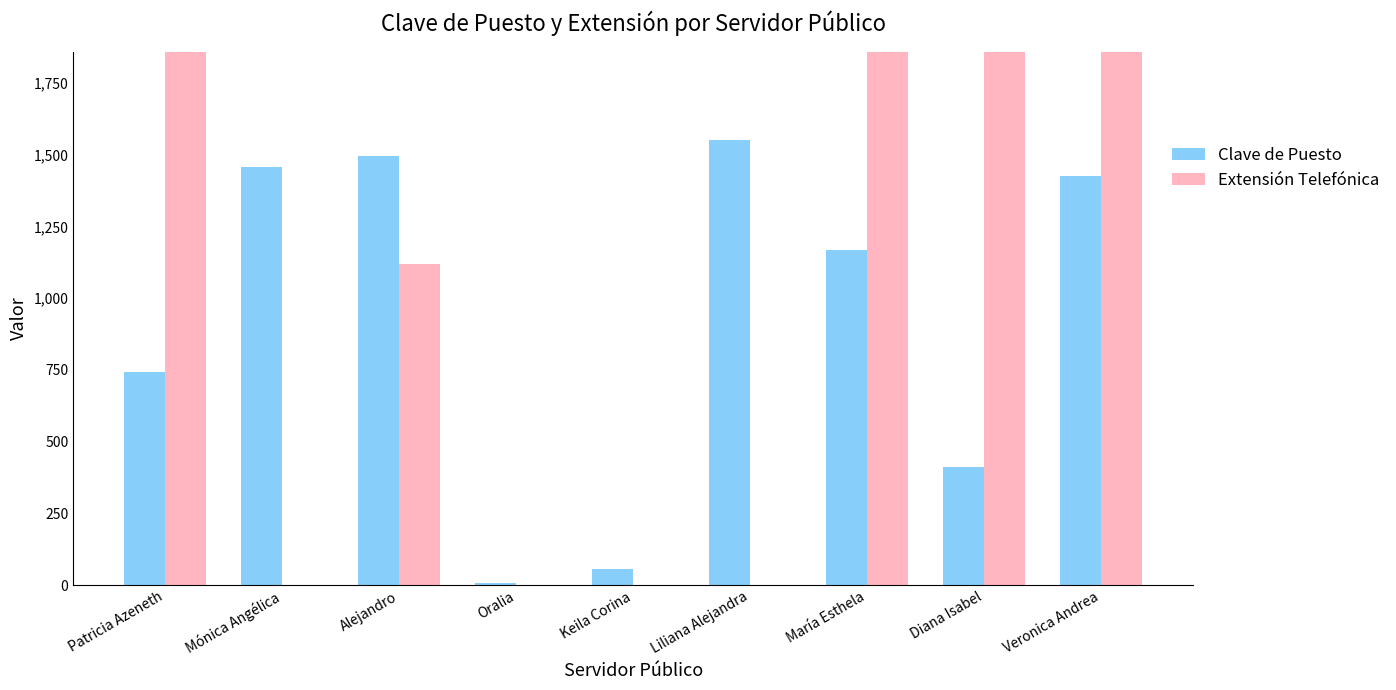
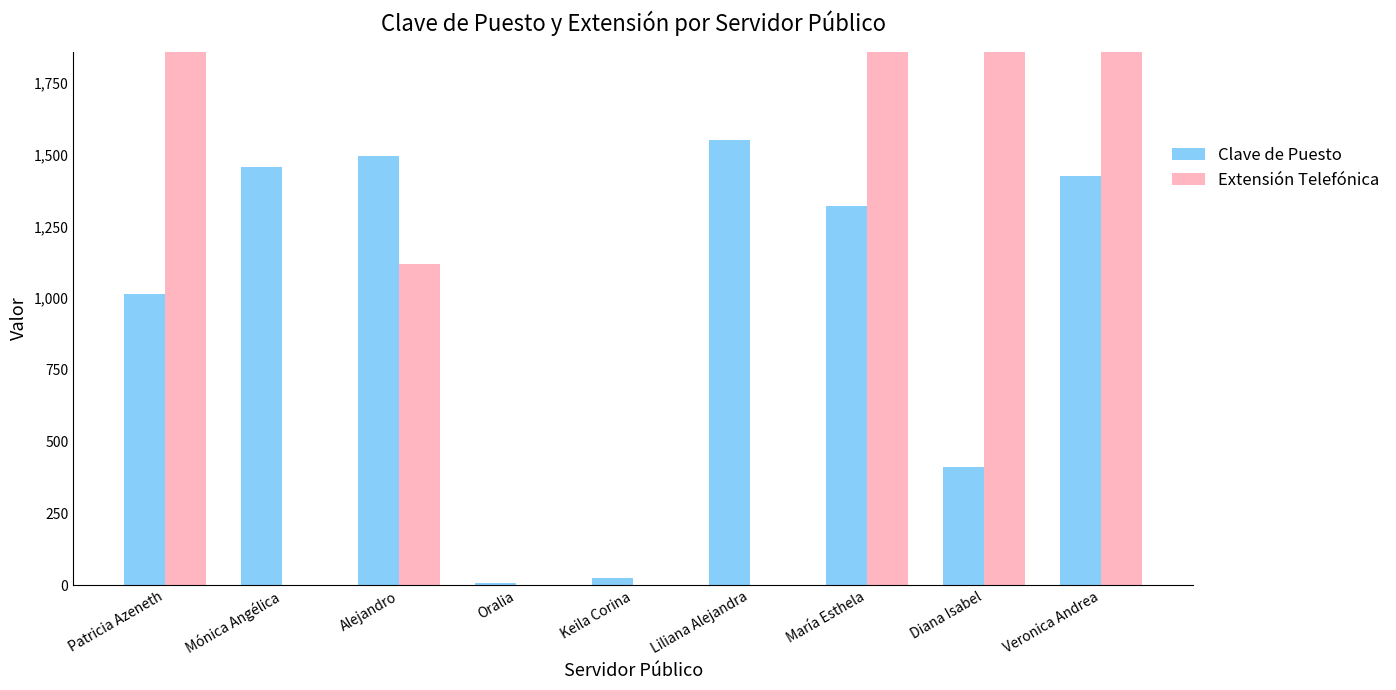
  {
    "Clave de Puesto": {
-     "Patricia Azeneth": "740",
+     "Patricia Azeneth": "1,010",
      "Mónica Angélica": "1,460",
      "Alejandro": "1,500",
-     "Keila Corina": "60",
+     "Keila Corina": "20",
      "Liliana Alejandra": "1,550",
-     "María Esthela": "1,170",
+     "María Esthela": "1,320",
      "Diana Isabel": "410",
      "Veronica Andrea": "1,430"
    },
    "Extensión Telefónica": {
      "Mónica Angélica": "0",
      "Alejandro": "1,120",
      "Oralia": "0",
      "Keila Corina": "0",
      "Liliana Alejandra": "0"
    }
  }
